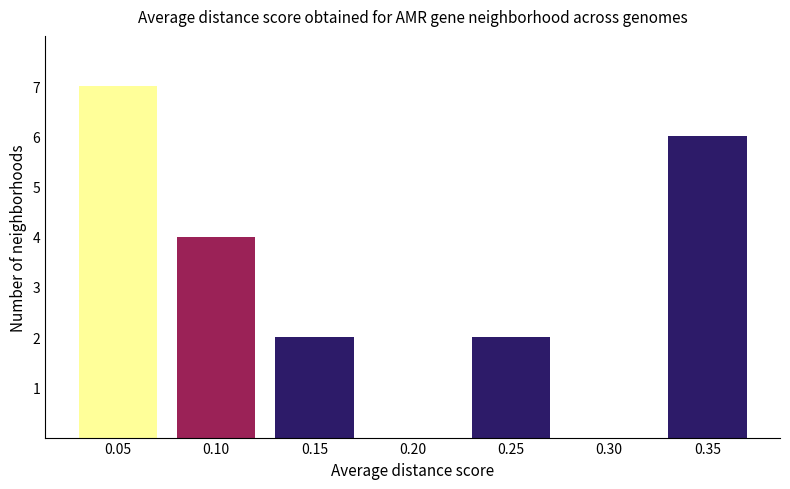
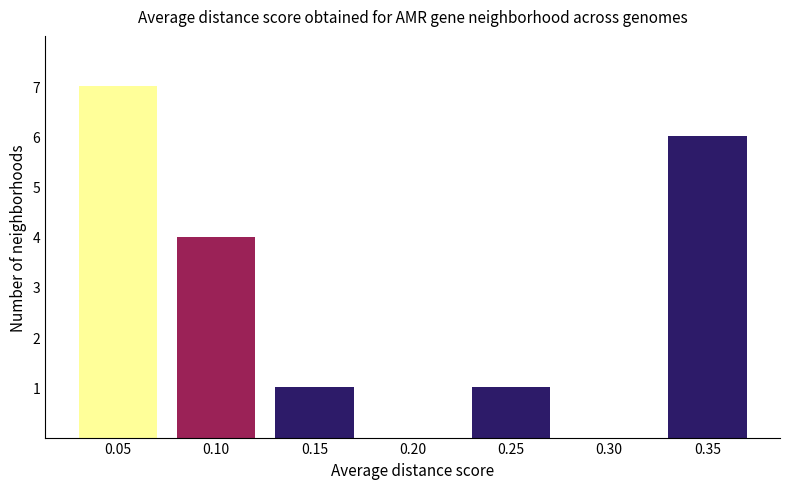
  {
    "0.05": 7,
    "0.10": 4,
-   "0.15": 2,
+   "0.15": 1,
    "0.20": 0,
-   "0.25": 2,
+   "0.25": 1,
    "0.30": 0,
    "0.35": 6
  }
